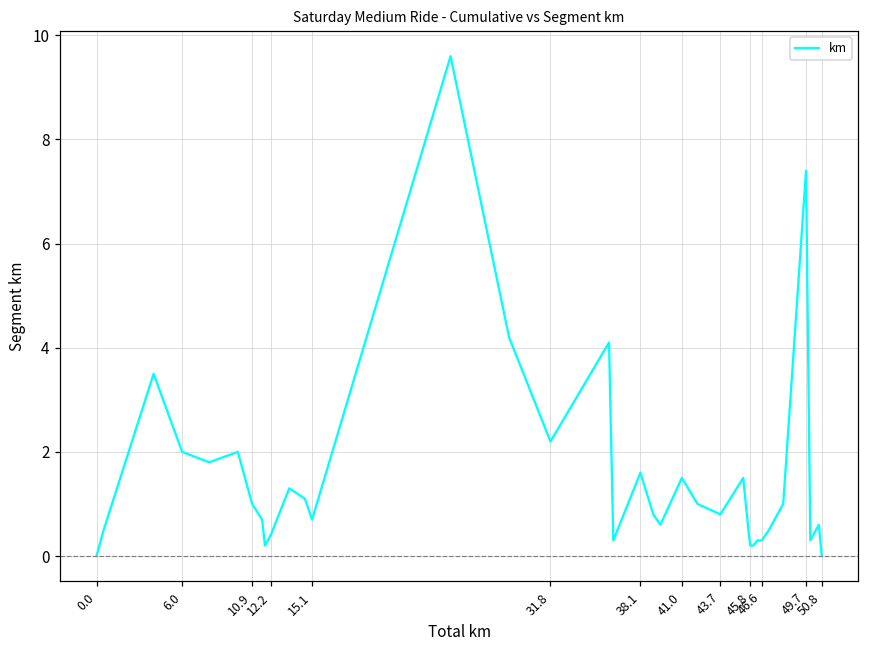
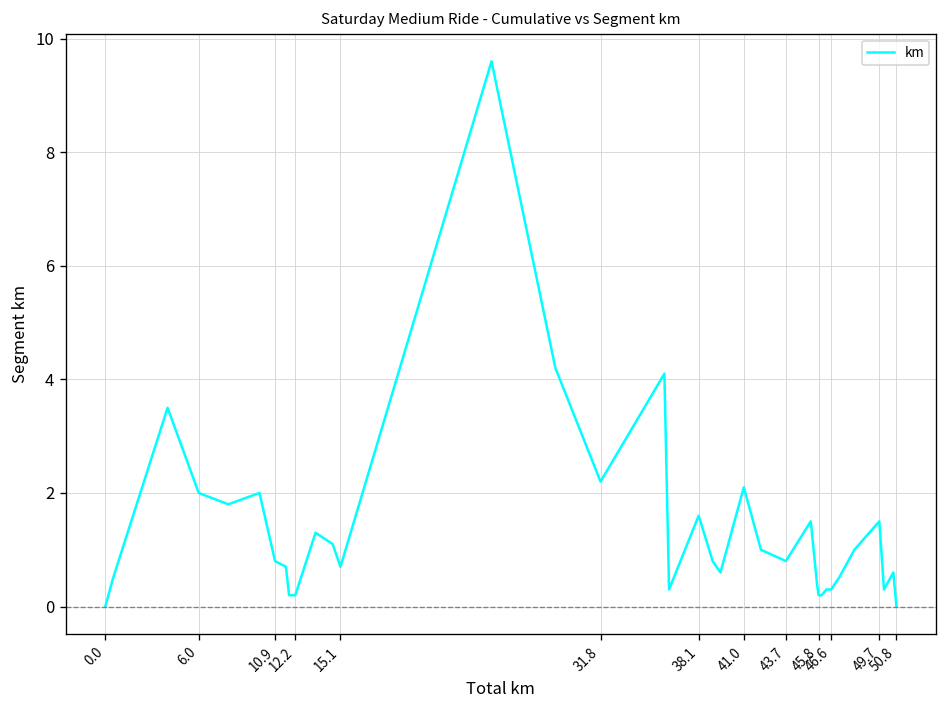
  {
    "0.0": 0.0,
    "6.0": 2.0,
-   "10.9": 1.0,
-   "12.2": 0.4,
+   "10.9": 0.8,
+   "12.2": 0.2,
    "15.1": 0.7,
    "31.8": 2.2,
    "38.1": 1.6,
-   "41.0": 1.5,
+   "41.0": 2.1,
    "43.7": 0.8,
    "45.8": 0.2,
    "46.6": 0.3,
-   "49.7": 7.4,
+   "49.7": 1.5,
    "50.8": 0.0
  }
